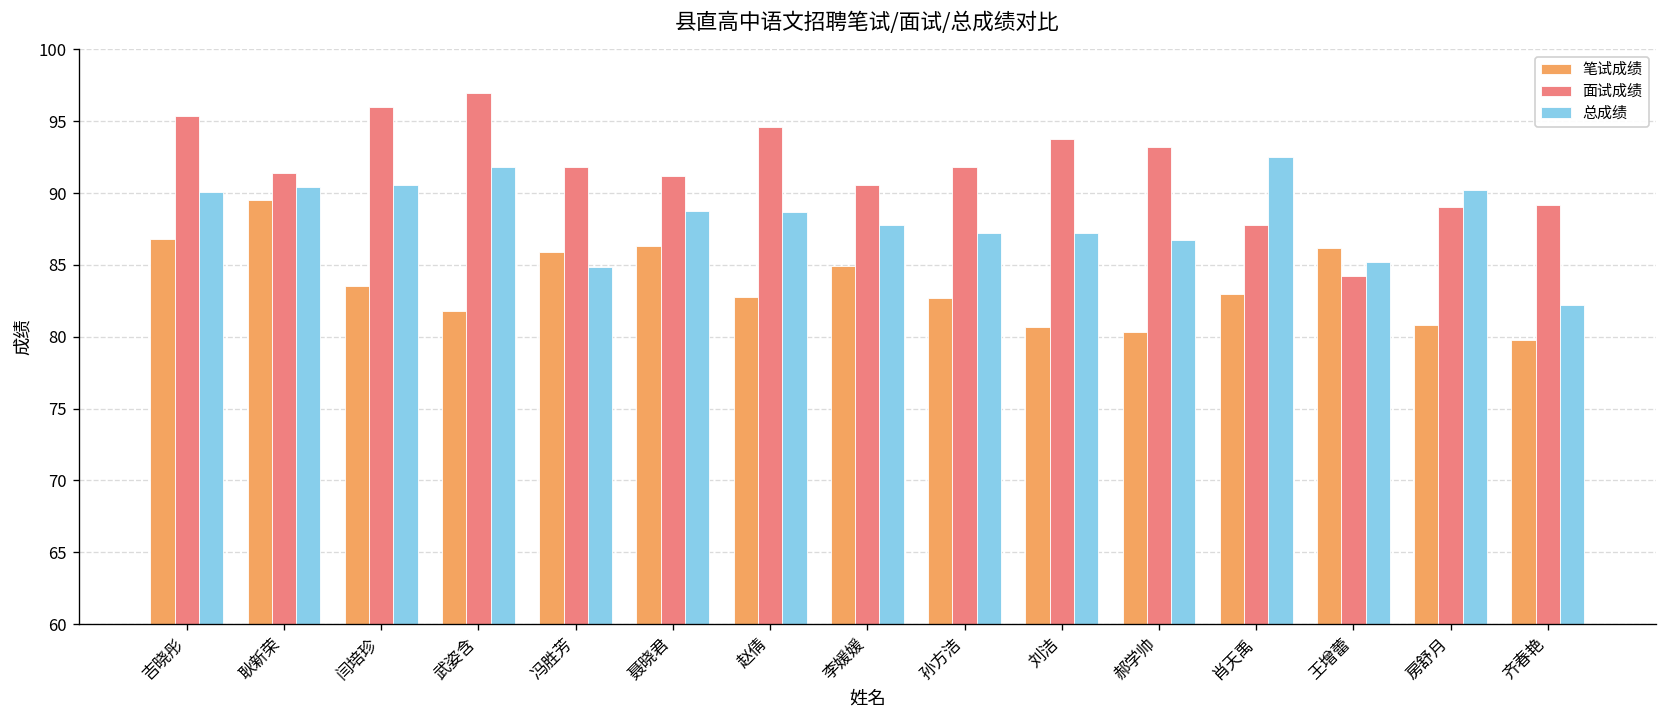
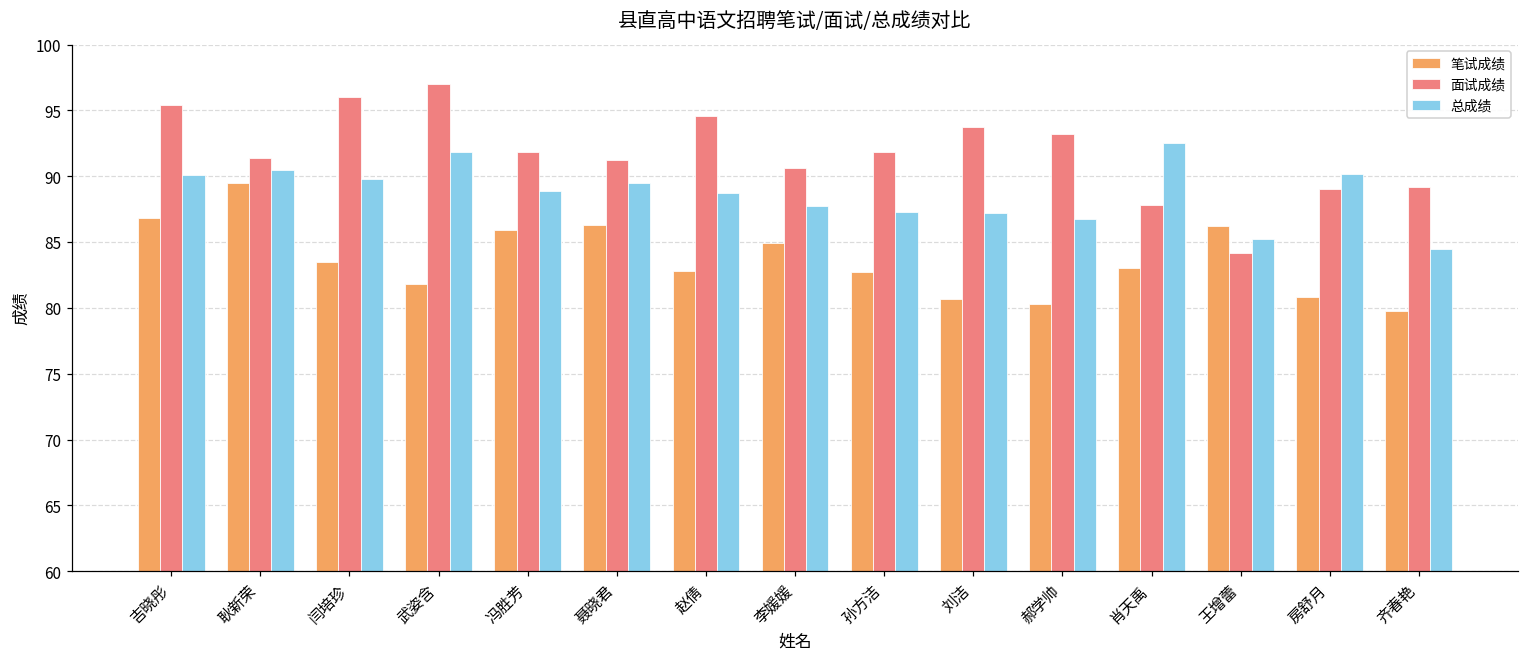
  {
    "总成绩": {
      "吉晓彤": 90.1,
      "耿新荣": 90.5,
-     "闫培珍": 90.6,
+     "闫培珍": 89.8,
      "武姿含": 91.8,
-     "冯胜芳": 84.9,
-     "聂晓君": 88.8,
+     "冯胜芳": 88.9,
+     "聂晓君": 89.5,
      "赵倩": 88.7,
      "李媛媛": 87.8,
      "孙方洁": 87.3,
      "刘洁": 87.2,
      "郝学帅": 86.8,
      "肖天禹": 92.5,
      "王增蕾": 85.2,
      "房舒月": 90.2,
-     "齐春艳": 82.2
+     "齐春艳": 84.5
    }
  }
